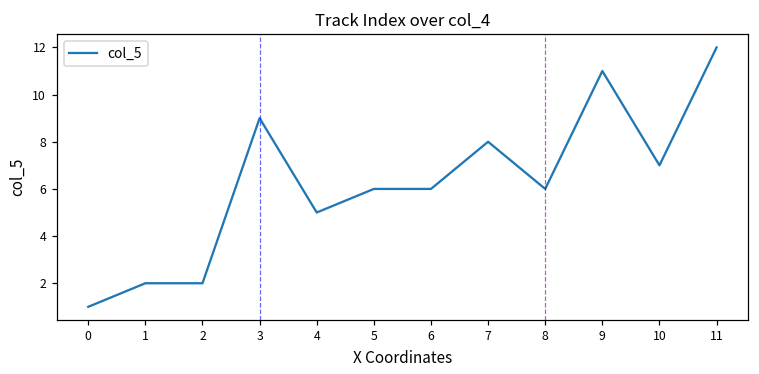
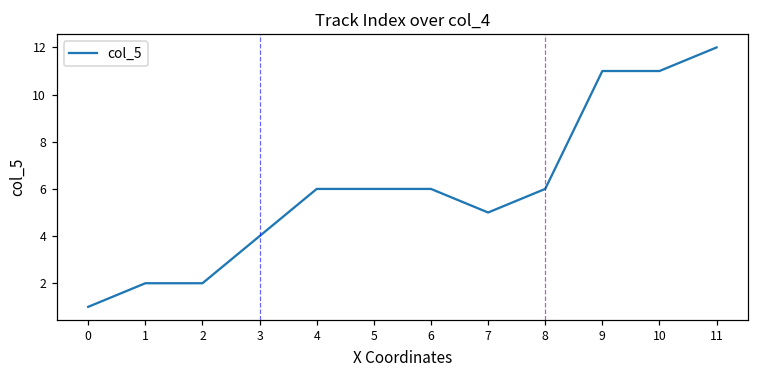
  {
    "0": 1,
    "1": 2,
    "2": 2,
-   "3": 9,
-   "4": 5,
+   "3": 4,
+   "4": 6,
    "5": 6,
    "6": 6,
-   "7": 8,
+   "7": 5,
    "8": 6,
    "9": 11,
-   "10": 7,
+   "10": 11,
    "11": 12
  }
